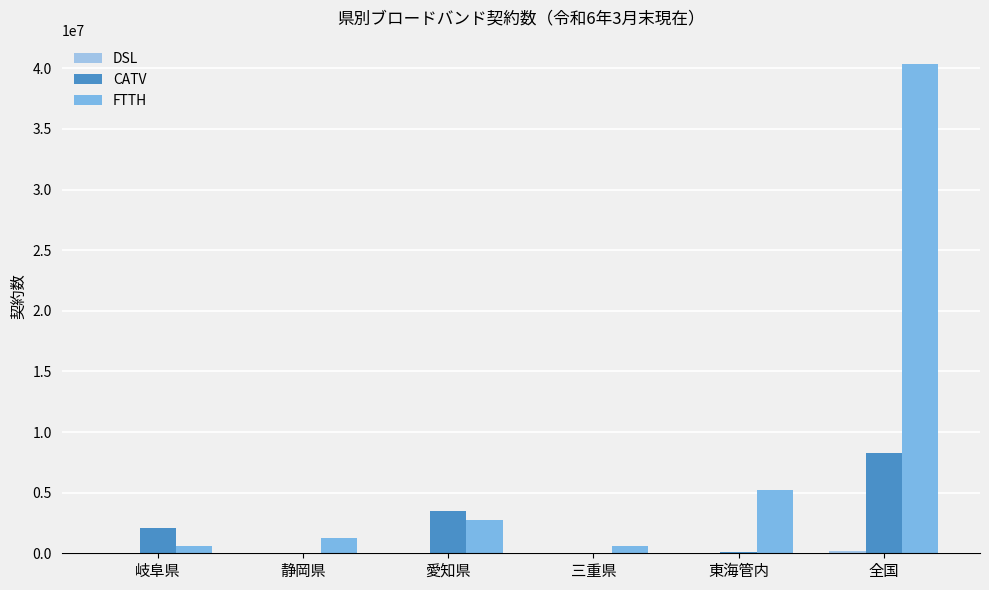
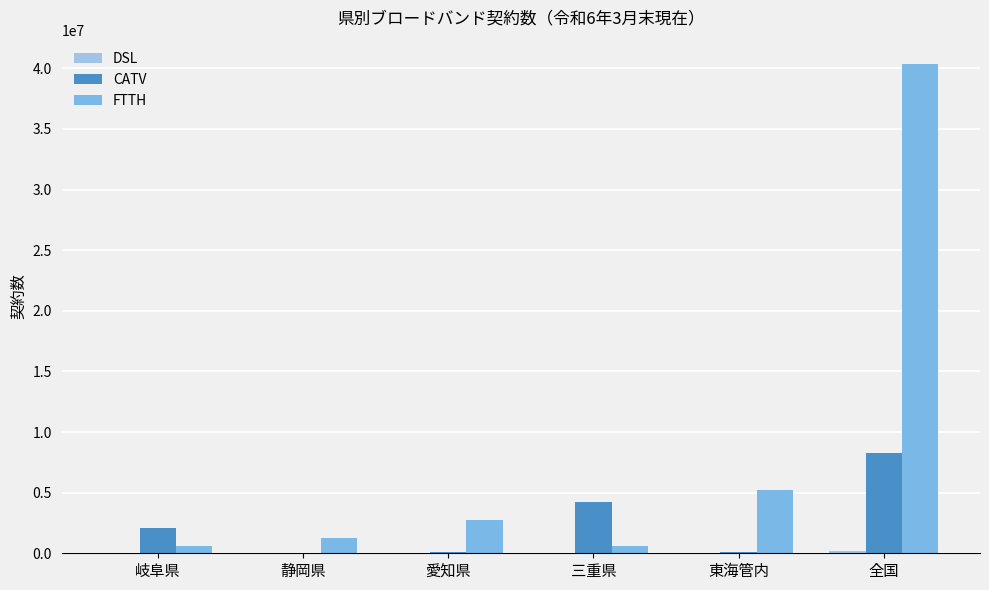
  {
    "CATV": {
      "岐阜県": 2100000,
-     "愛知県": 3500000,
-     "三重県": 0,
+     "愛知県": 100000,
+     "三重県": 4300000,
      "全国": 8300000
    }
  }
